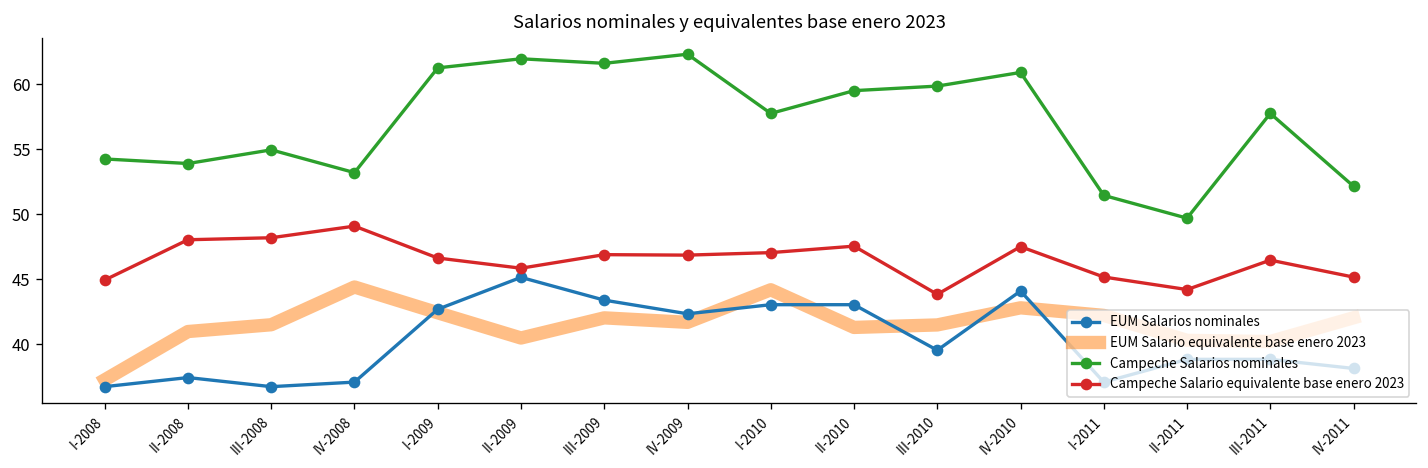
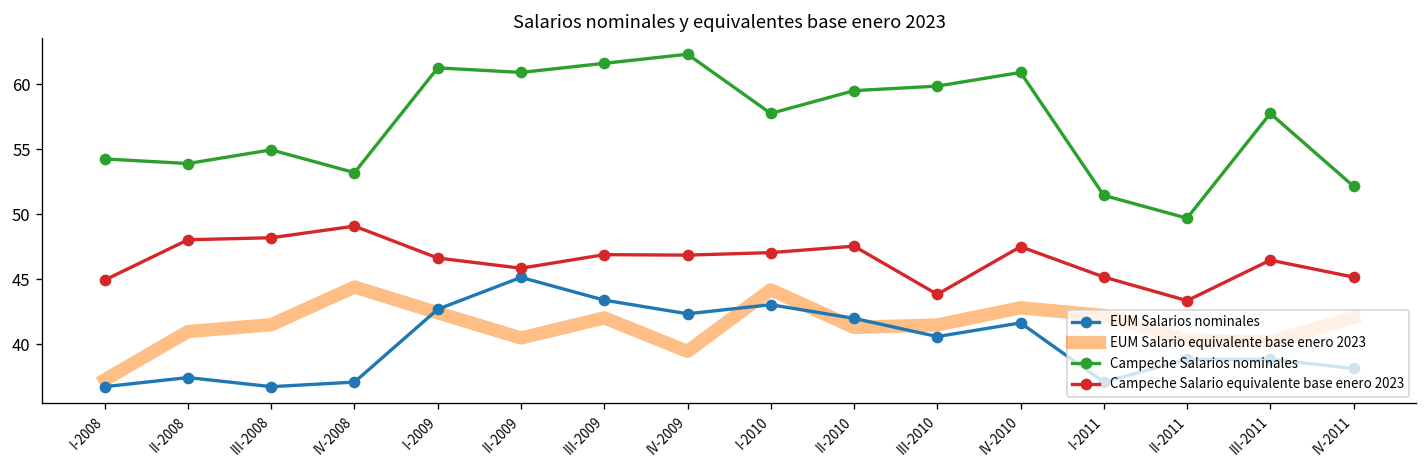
  {
    "EUM Salarios nominales": {
      "I-2008": 36.8,
      "II-2008": 37.4,
      "III-2008": 36.8,
      "IV-2008": 37.1,
      "I-2009": 42.7,
      "II-2009": 45.2,
      "III-2009": 43.4,
      "IV-2009": 42.4,
      "I-2010": 43.1,
-     "II-2010": 43.1,
-     "III-2010": 39.6,
-     "IV-2010": 44.1
+     "II-2010": 42.0,
+     "III-2010": 40.6,
+     "IV-2010": 41.7
    },
    "EUM Salario equivalente base enero 2023": {
      "I-2008": 37.3,
      "II-2008": 41.0,
      "III-2008": 41.5,
      "IV-2008": 44.4,
      "I-2009": 42.4,
      "II-2009": 40.5,
      "III-2009": 42.0,
-     "IV-2009": 41.7,
+     "IV-2009": 39.5,
      "I-2010": 44.2,
      "II-2010": 41.3,
      "III-2010": 41.5,
      "IV-2010": 42.8,
      "I-2011": 42.2,
      "IV-2011": 42.0
    },
    "Campeche Salarios nominales": {
      "I-2008": 54.3,
      "II-2008": 53.9,
      "III-2008": 54.9,
      "IV-2008": 53.2,
      "I-2009": 61.3,
-     "II-2009": 61.9,
+     "II-2009": 60.9,
      "III-2009": 61.6,
      "IV-2009": 62.3,
      "I-2010": 57.8,
      "II-2010": 59.5,
      "III-2010": 59.9,
      "IV-2010": 60.9,
      "I-2011": 51.4,
      "II-2011": 49.7,
      "III-2011": 57.8,
      "IV-2011": 52.2
    },
    "Campeche Salario equivalente base enero 2023": {
      "I-2008": 44.9,
      "II-2008": 48.0,
      "III-2008": 48.2,
      "IV-2008": 49.1,
      "I-2009": 46.6,
      "II-2009": 45.9,
      "III-2009": 46.9,
      "IV-2009": 46.9,
      "I-2010": 47.1,
      "II-2010": 47.5,
      "III-2010": 43.8,
      "IV-2010": 47.5,
      "I-2011": 45.2,
-     "II-2011": 44.2,
+     "II-2011": 43.4,
      "III-2011": 46.5,
      "IV-2011": 45.2
    }
  }
